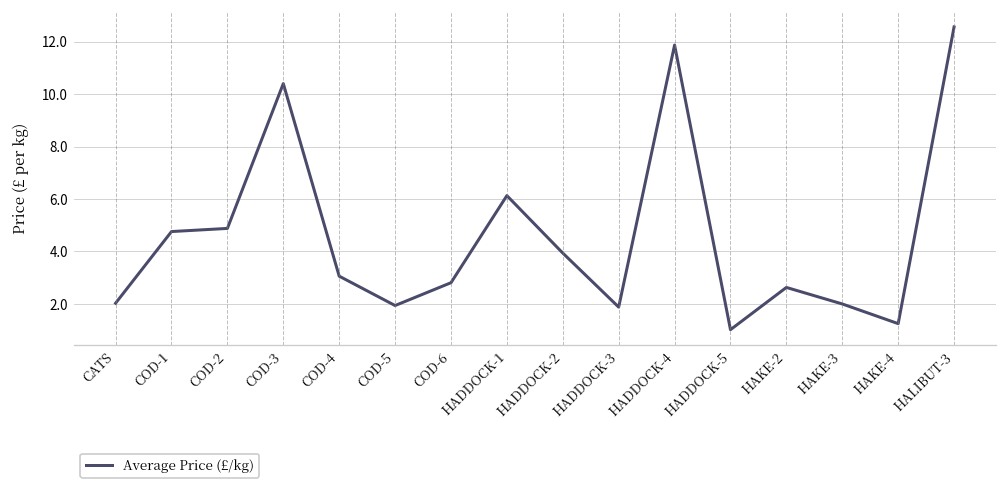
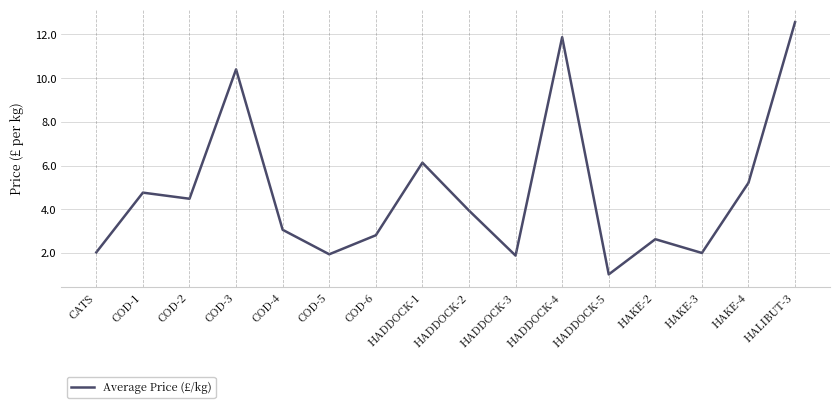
  {
    "CATS": 2.0,
    "COD-1": 4.8,
-   "COD-2": 4.9,
+   "COD-2": 4.5,
    "COD-3": 10.4,
    "COD-4": 3.1,
    "COD-5": 1.9,
    "COD-6": 2.8,
    "HADDOCK-1": 6.1,
    "HADDOCK-2": 3.9,
    "HADDOCK-3": 1.9,
    "HADDOCK-4": 11.9,
    "HADDOCK-5": 1.0,
    "HAKE-2": 2.6,
    "HAKE-3": 2.0,
-   "HAKE-4": 1.3,
+   "HAKE-4": 5.2,
    "HALIBUT-3": 12.6
  }
